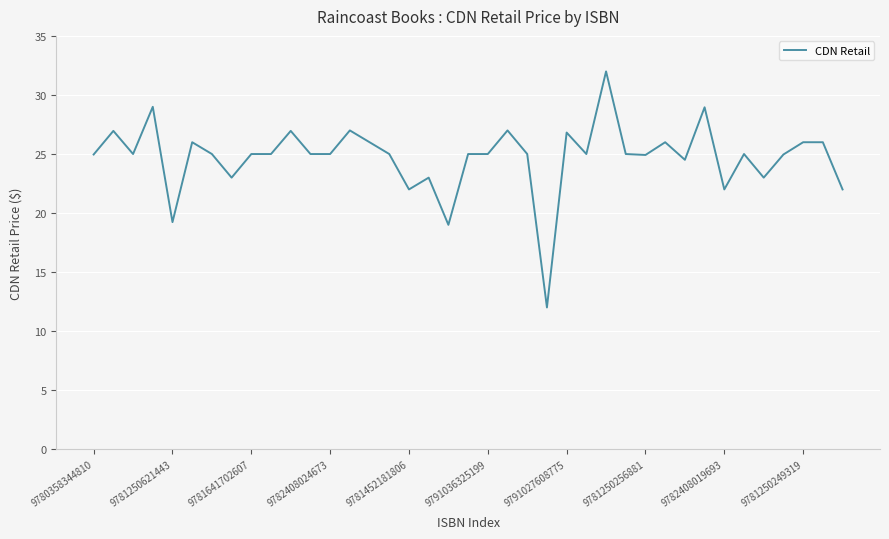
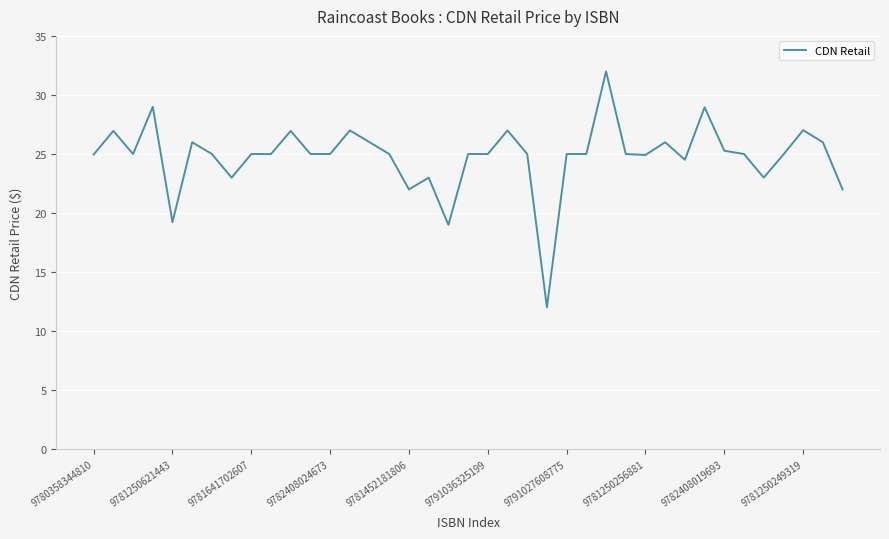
  {
    "9780358344810": 25.0,
    "9781250621443": 19.2,
    "9781641702607": 25.0,
    "9782408024673": 25.0,
    "9781452181806": 22.0,
    "9791036325199": 25.0,
-   "9791027608775": 26.8,
+   "9791027608775": 25.0,
    "9781250256881": 24.9,
-   "9782408019693": 22.0,
-   "9781250249319": 26.0
+   "9782408019693": 25.3,
+   "9781250249319": 27.0
  }
